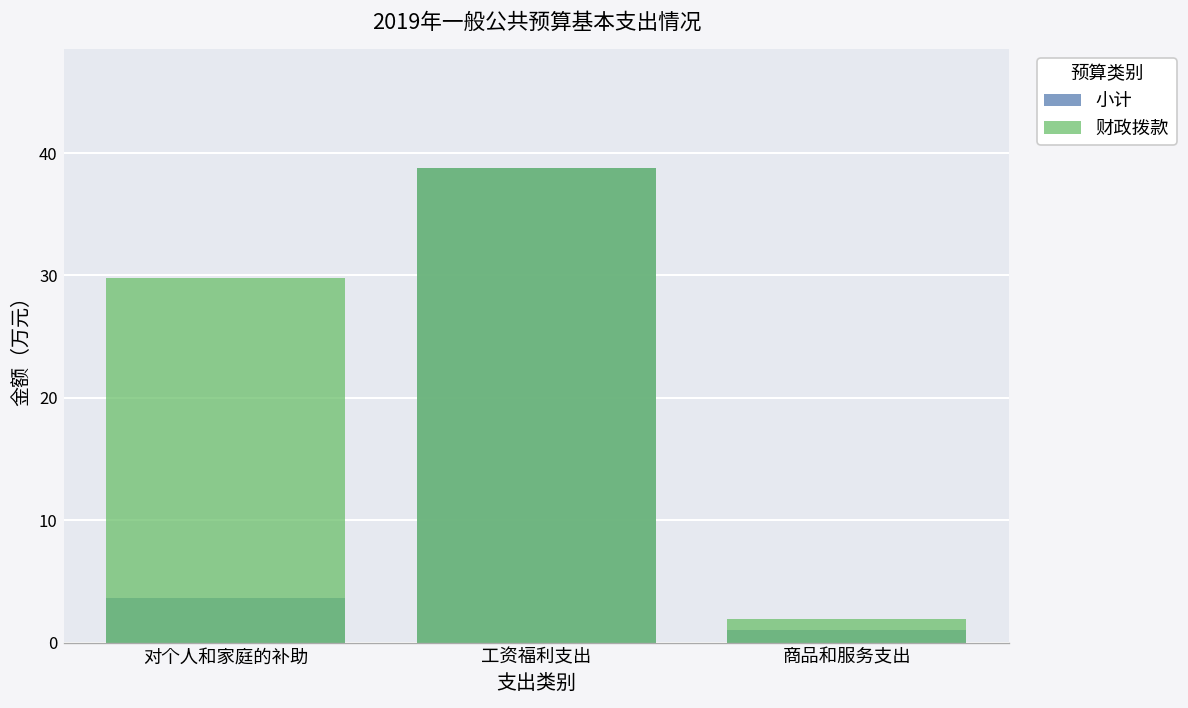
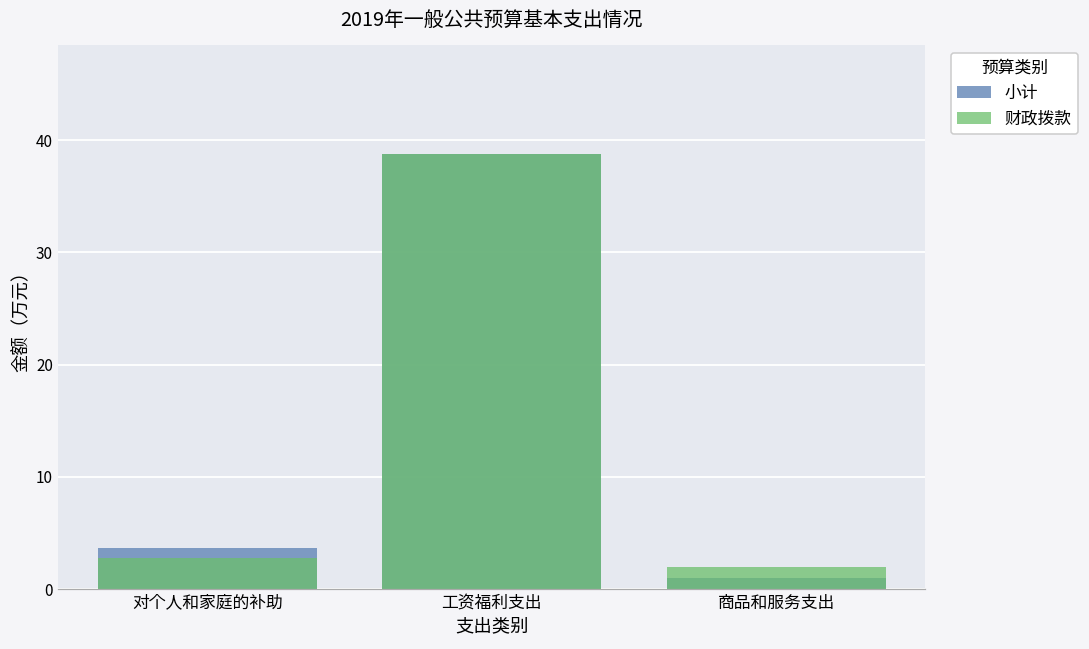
  {
    "小计": {
      "工资福利支出": 38.8
    },
    "财政拨款": {
-     "对个人和家庭的补助": 29.8,
+     "对个人和家庭的补助": 2.8,
      "工资福利支出": 38.8,
      "商品和服务支出": 1.9
    }
  }
